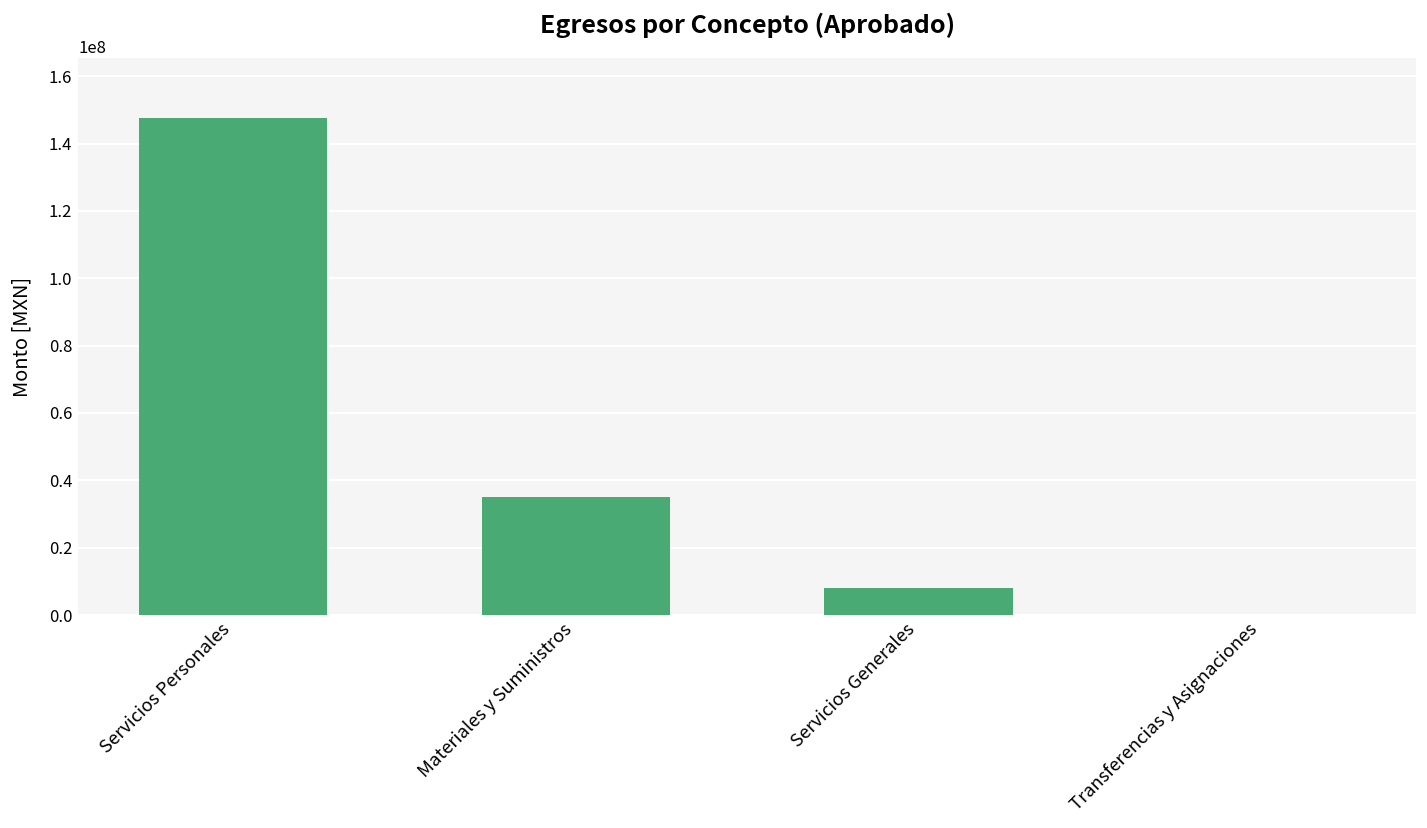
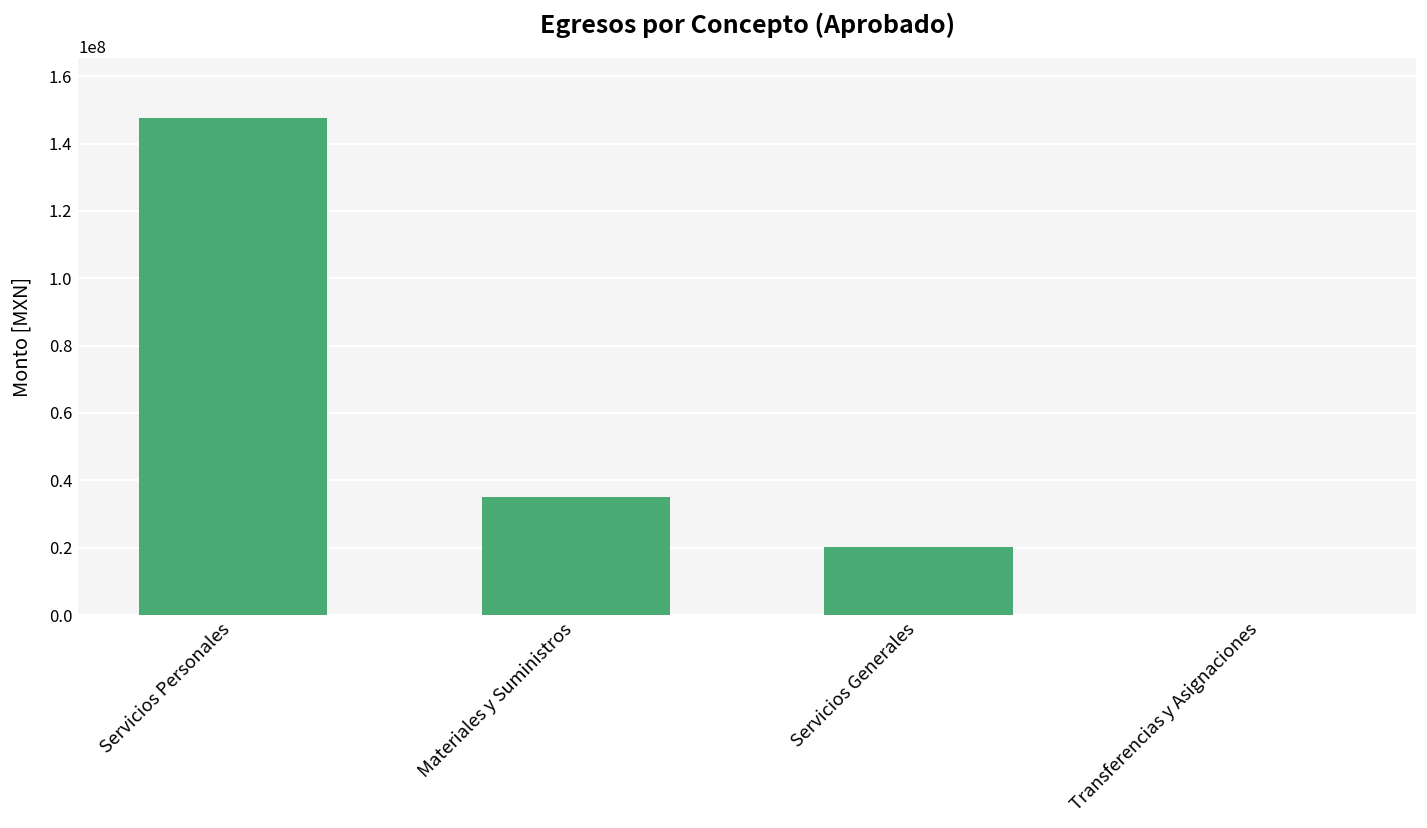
  {
    "Servicios Personales": 148000000,
    "Materiales y Suministros": 35000000,
-   "Servicios Generales": 8000000,
+   "Servicios Generales": 20000000,
    "Transferencias y Asignaciones": 0
  }
